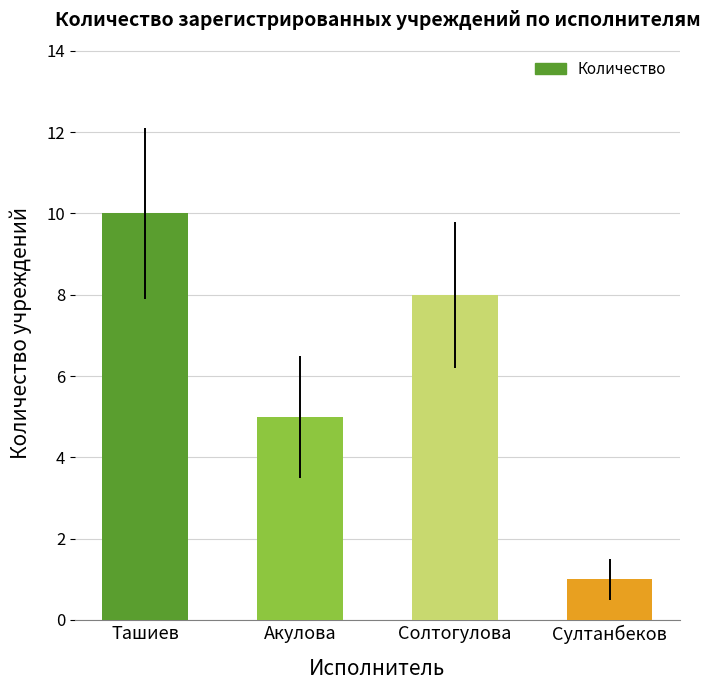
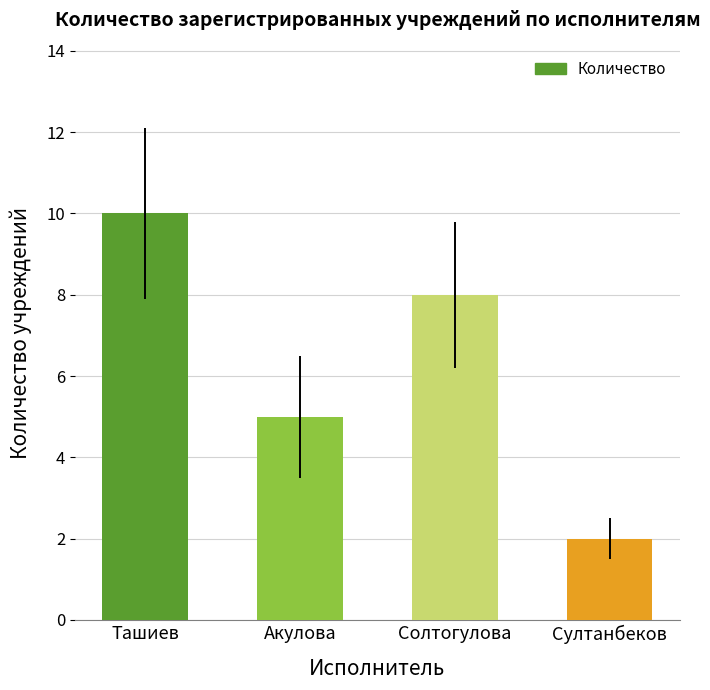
  {
    "Ташиев": 10,
    "Акулова": 5,
    "Солтогулова": 8,
-   "Султанбеков": 1
+   "Султанбеков": 2
  }
